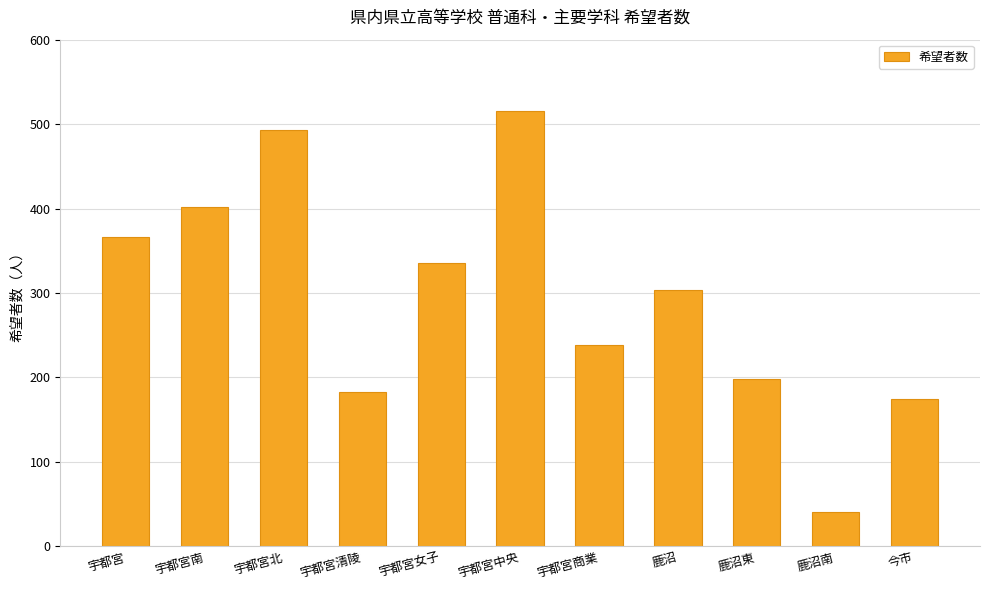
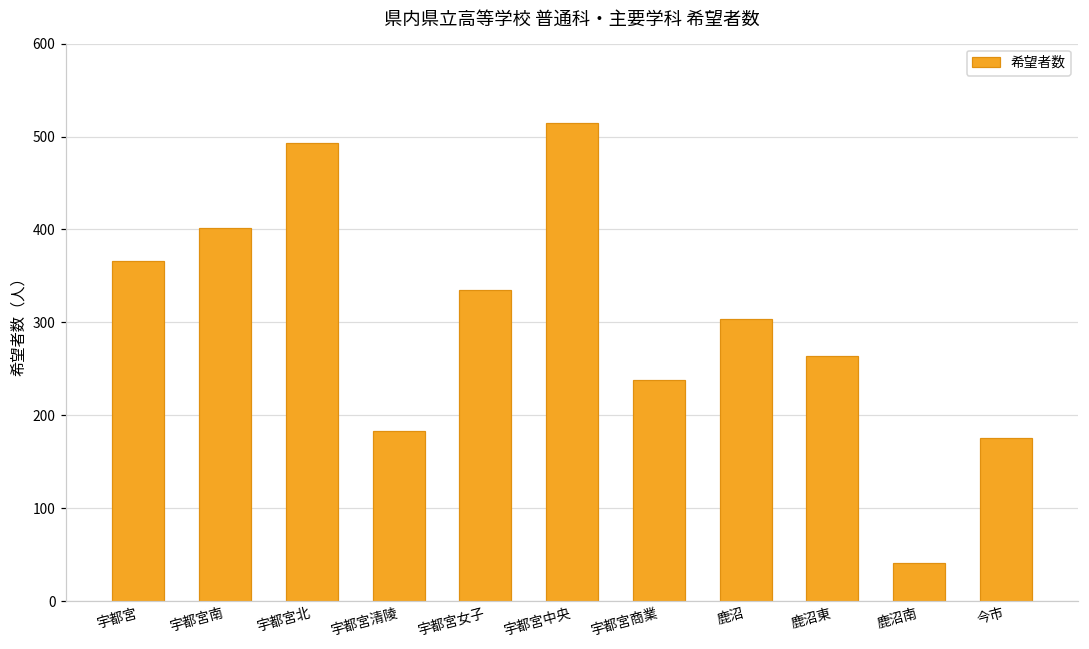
  {
    "宇都宮": 370,
    "宇都宮南": 400,
    "宇都宮北": 490,
    "宇都宮清陵": 180,
    "宇都宮女子": 340,
    "宇都宮中央": 520,
    "宇都宮商業": 240,
    "鹿沼": 300,
-   "鹿沼東": 200,
+   "鹿沼東": 260,
    "鹿沼南": 40,
    "今市": 180
  }
